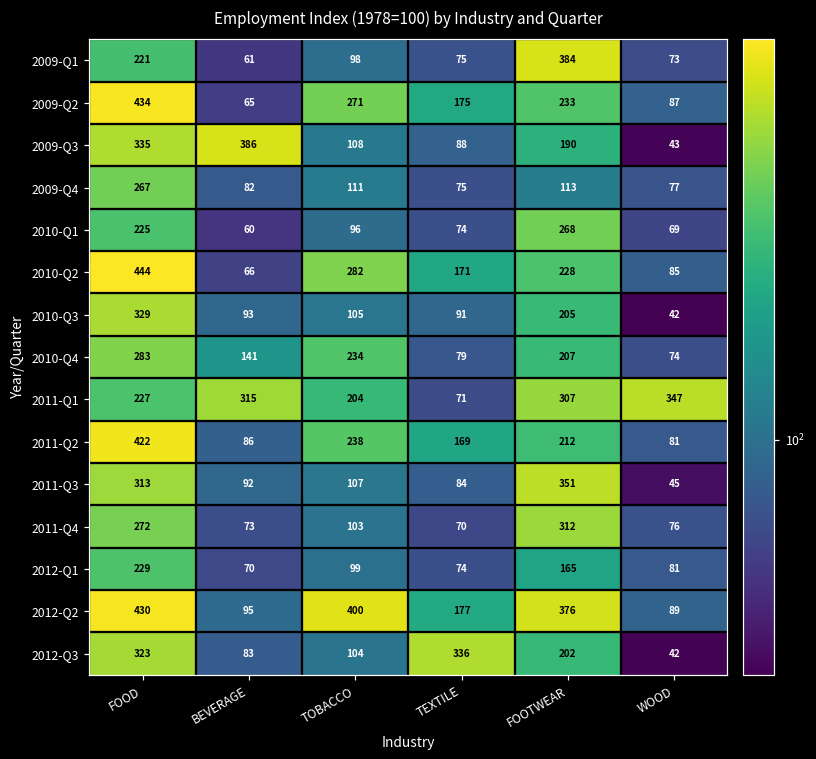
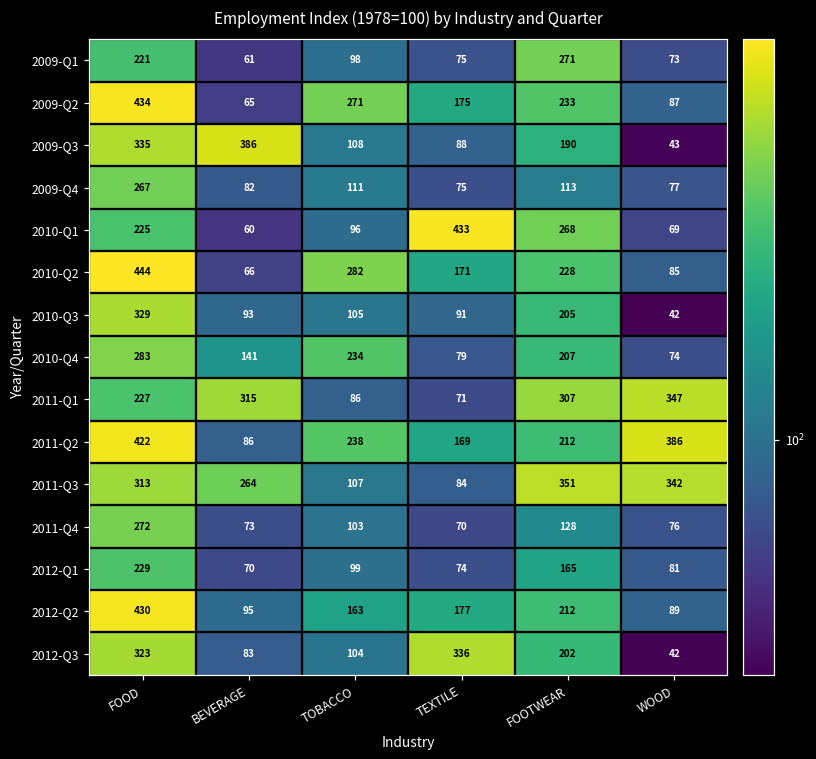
  {
    "2009-Q1": {
      "FOOD": 221,
      "BEVERAGE": 61,
      "TOBACCO": 98,
      "TEXTILE": 75,
-     "FOOTWEAR": 384,
+     "FOOTWEAR": 271,
      "WOOD": 73
    },
    "2009-Q2": {
      "FOOD": 434,
      "BEVERAGE": 65,
      "TOBACCO": 271,
      "TEXTILE": 175,
      "FOOTWEAR": 233,
      "WOOD": 87
    },
    "2009-Q3": {
      "FOOD": 335,
      "BEVERAGE": 386,
      "TOBACCO": 108,
      "TEXTILE": 88,
      "FOOTWEAR": 190,
      "WOOD": 43
    },
    "2009-Q4": {
      "FOOD": 267,
      "BEVERAGE": 82,
      "TOBACCO": 111,
      "TEXTILE": 75,
      "FOOTWEAR": 113,
      "WOOD": 77
    },
    "2010-Q1": {
      "FOOD": 225,
      "BEVERAGE": 60,
      "TOBACCO": 96,
-     "TEXTILE": 74,
+     "TEXTILE": 433,
      "FOOTWEAR": 268,
      "WOOD": 69
    },
    "2010-Q2": {
      "FOOD": 444,
      "BEVERAGE": 66,
      "TOBACCO": 282,
      "TEXTILE": 171,
      "FOOTWEAR": 228,
      "WOOD": 85
    },
    "2010-Q3": {
      "FOOD": 329,
      "BEVERAGE": 93,
      "TOBACCO": 105,
      "TEXTILE": 91,
      "FOOTWEAR": 205,
      "WOOD": 42
    },
    "2010-Q4": {
      "FOOD": 283,
      "BEVERAGE": 141,
      "TOBACCO": 234,
      "TEXTILE": 79,
      "FOOTWEAR": 207,
      "WOOD": 74
    },
    "2011-Q1": {
      "FOOD": 227,
      "BEVERAGE": 315,
-     "TOBACCO": 204,
+     "TOBACCO": 86,
      "TEXTILE": 71,
      "FOOTWEAR": 307,
      "WOOD": 347
    },
    "2011-Q2": {
      "FOOD": 422,
      "BEVERAGE": 86,
      "TOBACCO": 238,
      "TEXTILE": 169,
      "FOOTWEAR": 212,
-     "WOOD": 81
+     "WOOD": 386
    },
    "2011-Q3": {
      "FOOD": 313,
-     "BEVERAGE": 92,
+     "BEVERAGE": 264,
      "TOBACCO": 107,
      "TEXTILE": 84,
      "FOOTWEAR": 351,
-     "WOOD": 45
+     "WOOD": 342
    },
    "2011-Q4": {
      "FOOD": 272,
      "BEVERAGE": 73,
      "TOBACCO": 103,
      "TEXTILE": 70,
-     "FOOTWEAR": 312,
+     "FOOTWEAR": 128,
      "WOOD": 76
    },
    "2012-Q1": {
      "FOOD": 229,
      "BEVERAGE": 70,
      "TOBACCO": 99,
      "TEXTILE": 74,
      "FOOTWEAR": 165,
      "WOOD": 81
    },
    "2012-Q2": {
      "FOOD": 430,
      "BEVERAGE": 95,
-     "TOBACCO": 400,
+     "TOBACCO": 163,
      "TEXTILE": 177,
-     "FOOTWEAR": 376,
+     "FOOTWEAR": 212,
      "WOOD": 89
    },
    "2012-Q3": {
      "FOOD": 323,
      "BEVERAGE": 83,
      "TOBACCO": 104,
      "TEXTILE": 336,
      "FOOTWEAR": 202,
      "WOOD": 42
    }
  }
